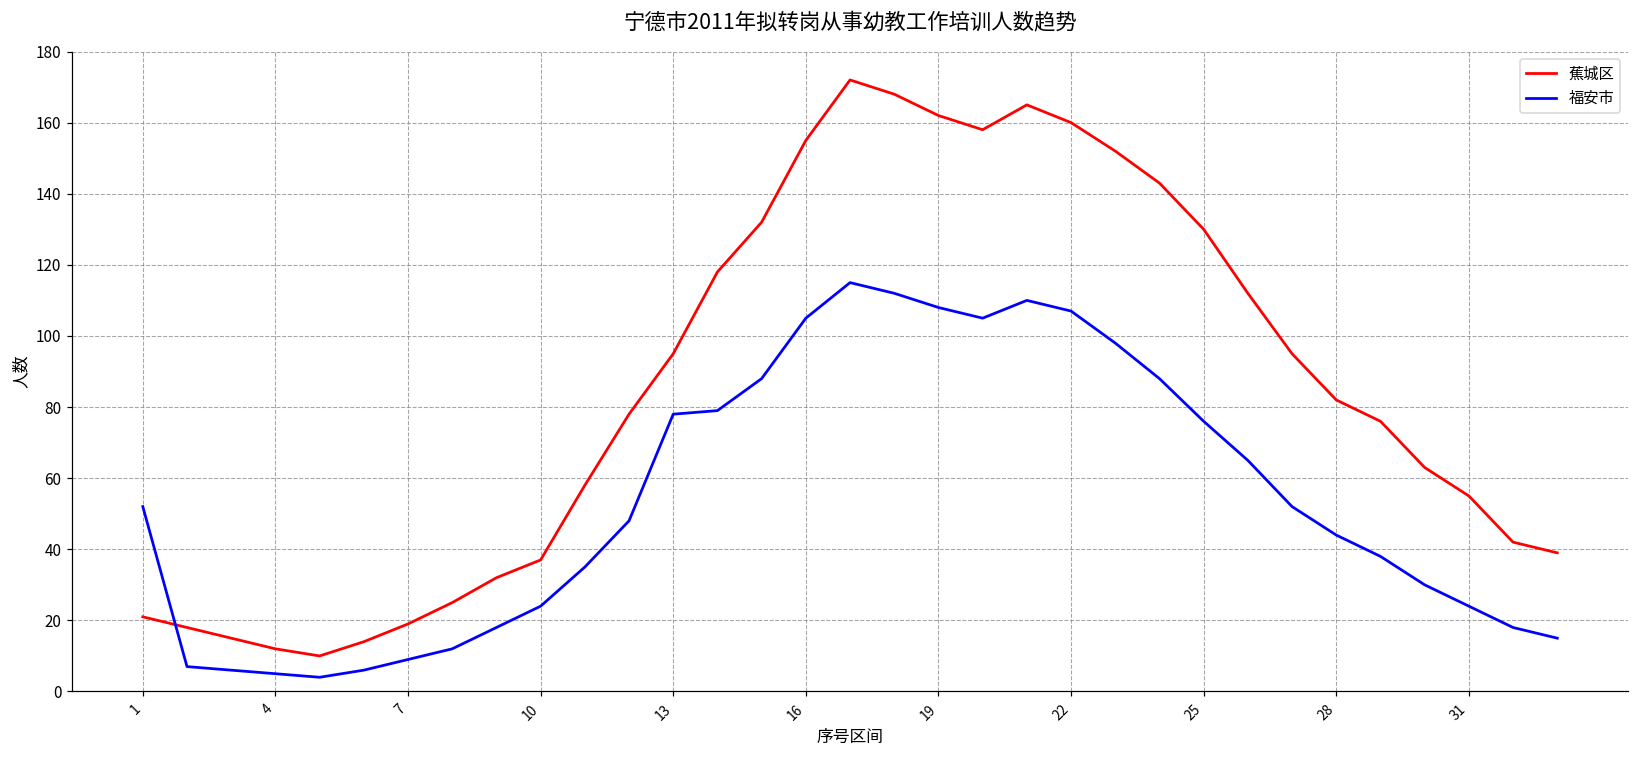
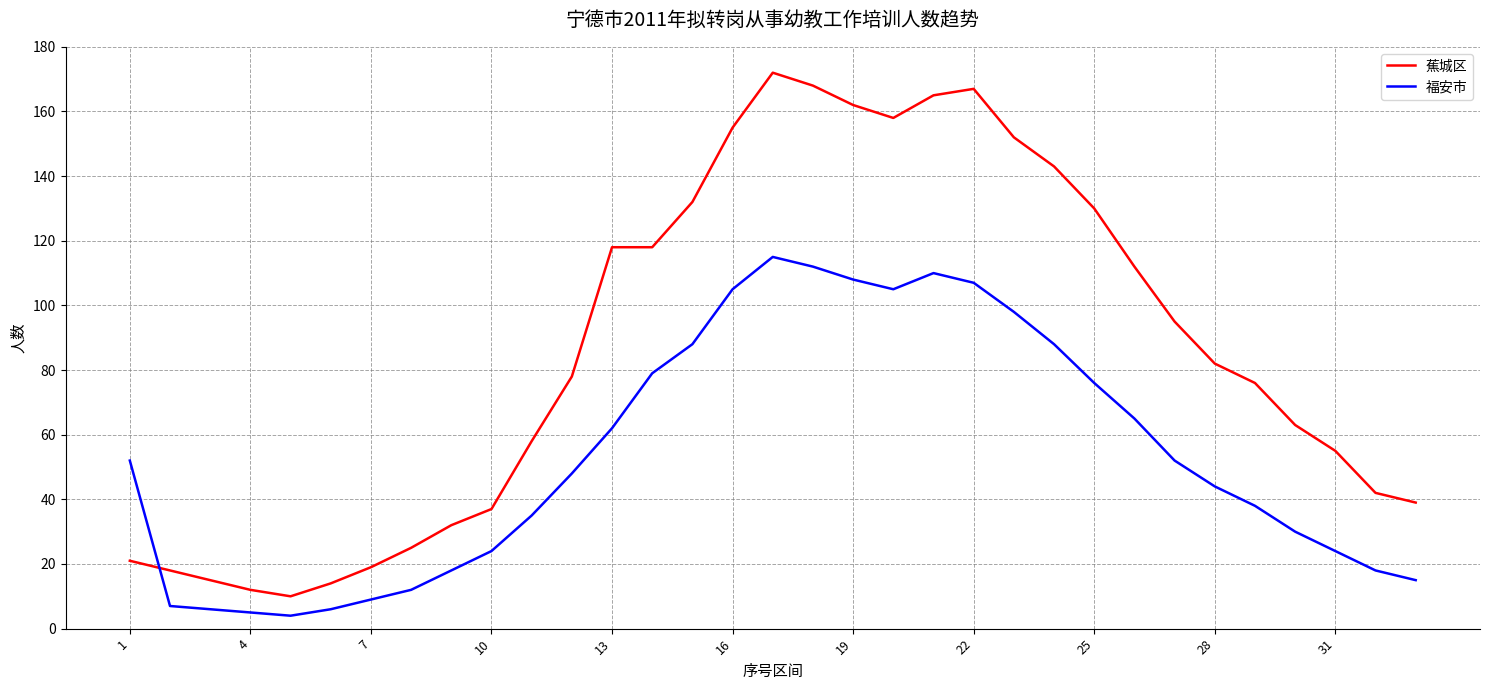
  {
    "蕉城区": {
      "1": 21,
      "4": 12,
      "7": 19,
      "10": 37,
-     "13": 95,
+     "13": 118,
      "16": 155,
      "19": 162,
-     "22": 160,
+     "22": 167,
      "25": 130,
      "28": 82,
      "31": 55
    },
    "福安市": {
      "1": 52,
      "4": 5,
      "7": 9,
      "10": 24,
-     "13": 78,
+     "13": 62,
      "16": 105,
      "19": 108,
      "22": 107,
      "25": 76,
      "28": 44,
      "31": 24
    }
  }
